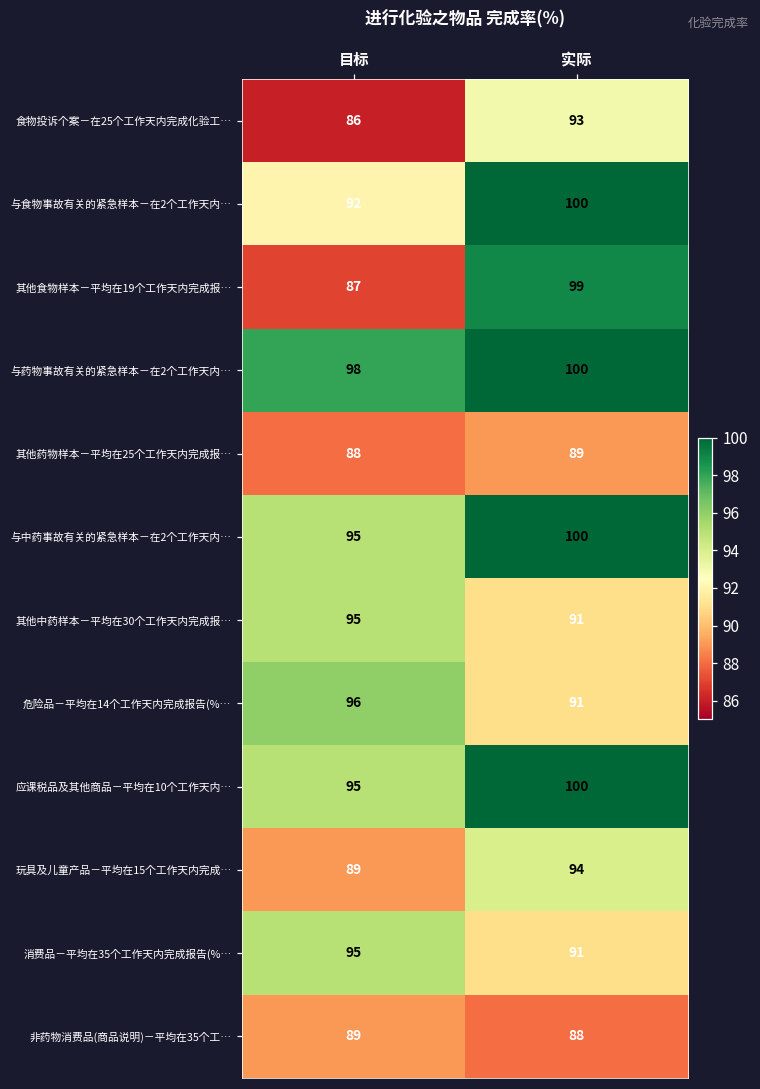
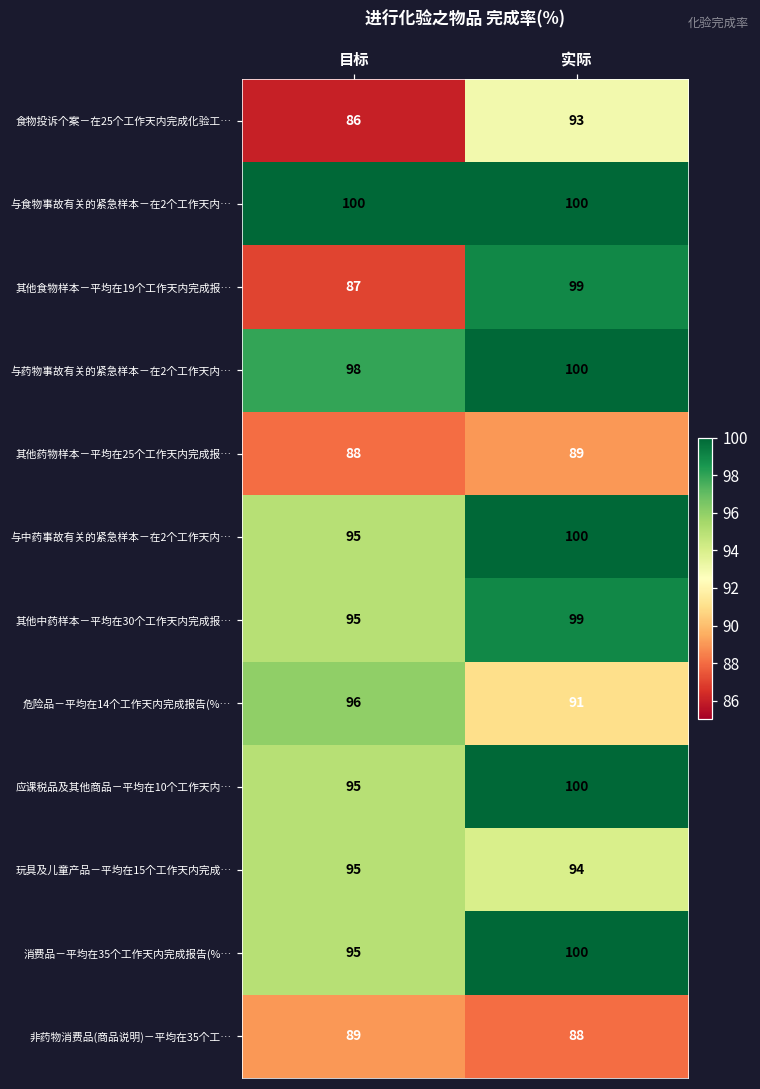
  {
    "食物投诉个案－在25个工作天内完成化验工…": {
      "目标": 86,
      "实际": 93
    },
    "与食物事故有关的紧急样本－在2个工作天内…": {
-     "目标": 92,
+     "目标": 100,
      "实际": 100
    },
    "其他食物样本－平均在19个工作天内完成报…": {
      "目标": 87,
      "实际": 99
    },
    "与药物事故有关的紧急样本－在2个工作天内…": {
      "目标": 98,
      "实际": 100
    },
    "其他药物样本－平均在25个工作天内完成报…": {
      "目标": 88,
      "实际": 89
    },
    "与中药事故有关的紧急样本－在2个工作天内…": {
      "目标": 95,
      "实际": 100
    },
    "其他中药样本－平均在30个工作天内完成报…": {
      "目标": 95,
-     "实际": 91
+     "实际": 99
    },
    "危险品－平均在14个工作天内完成报告(%…": {
      "目标": 96,
      "实际": 91
    },
    "应课税品及其他商品－平均在10个工作天内…": {
      "目标": 95,
      "实际": 100
    },
    "玩具及儿童产品－平均在15个工作天内完成…": {
-     "目标": 89,
+     "目标": 95,
      "实际": 94
    },
    "消费品－平均在35个工作天内完成报告(%…": {
      "目标": 95,
-     "实际": 91
+     "实际": 100
    },
    "非药物消费品(商品说明)－平均在35个工…": {
      "目标": 89,
      "实际": 88
    }
  }
